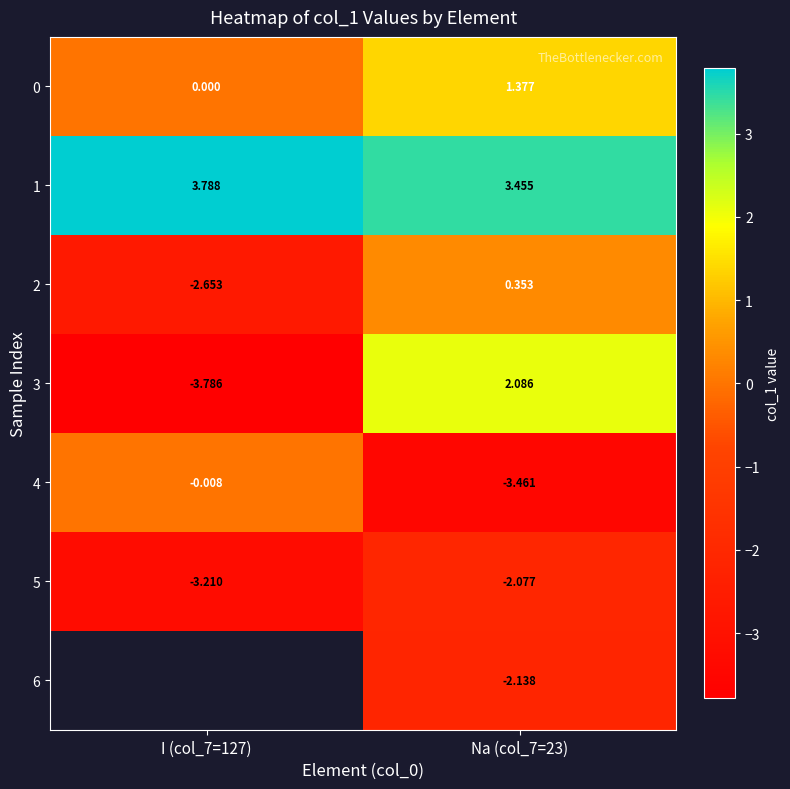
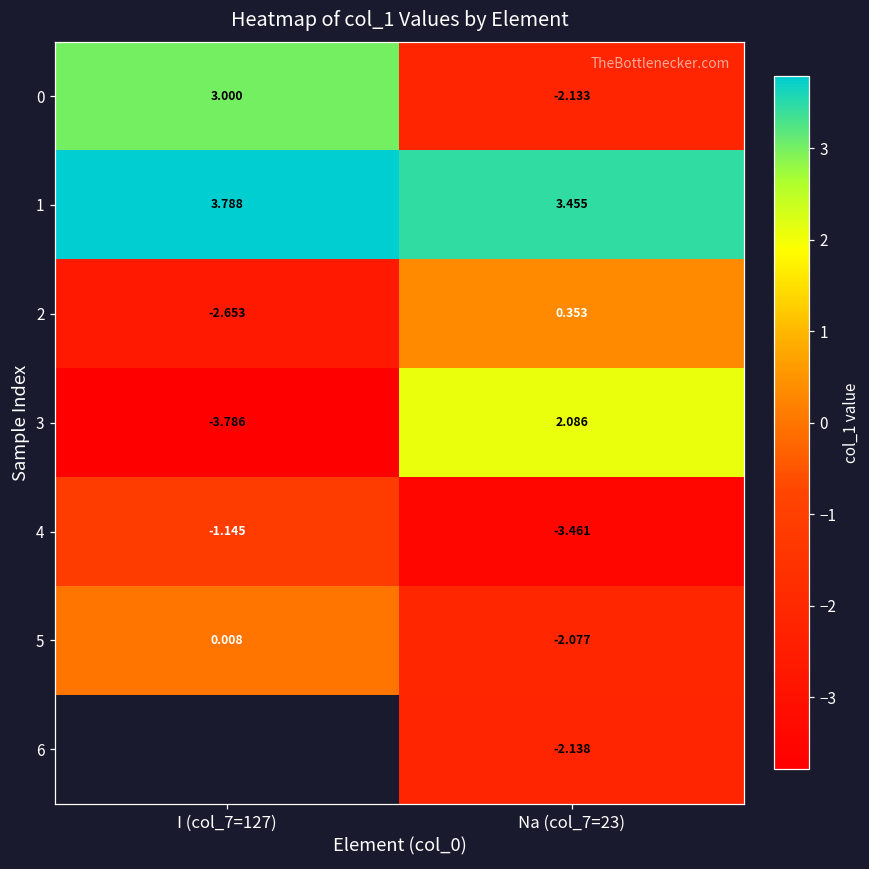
  {
    "0": {
-     "I (col_7=127)": 0.000,
-     "Na (col_7=23)": 1.377
+     "I (col_7=127)": 3.000,
+     "Na (col_7=23)": -2.133
    },
    "1": {
      "I (col_7=127)": 3.788,
      "Na (col_7=23)": 3.455
    },
    "2": {
      "I (col_7=127)": -2.653,
      "Na (col_7=23)": 0.353
    },
    "3": {
      "I (col_7=127)": -3.786,
      "Na (col_7=23)": 2.086
    },
    "4": {
-     "I (col_7=127)": -0.008,
+     "I (col_7=127)": -1.145,
      "Na (col_7=23)": -3.461
    },
    "5": {
-     "I (col_7=127)": -3.210,
+     "I (col_7=127)": 0.008,
      "Na (col_7=23)": -2.077
    },
    "6": {
      "Na (col_7=23)": -2.138
    }
  }
